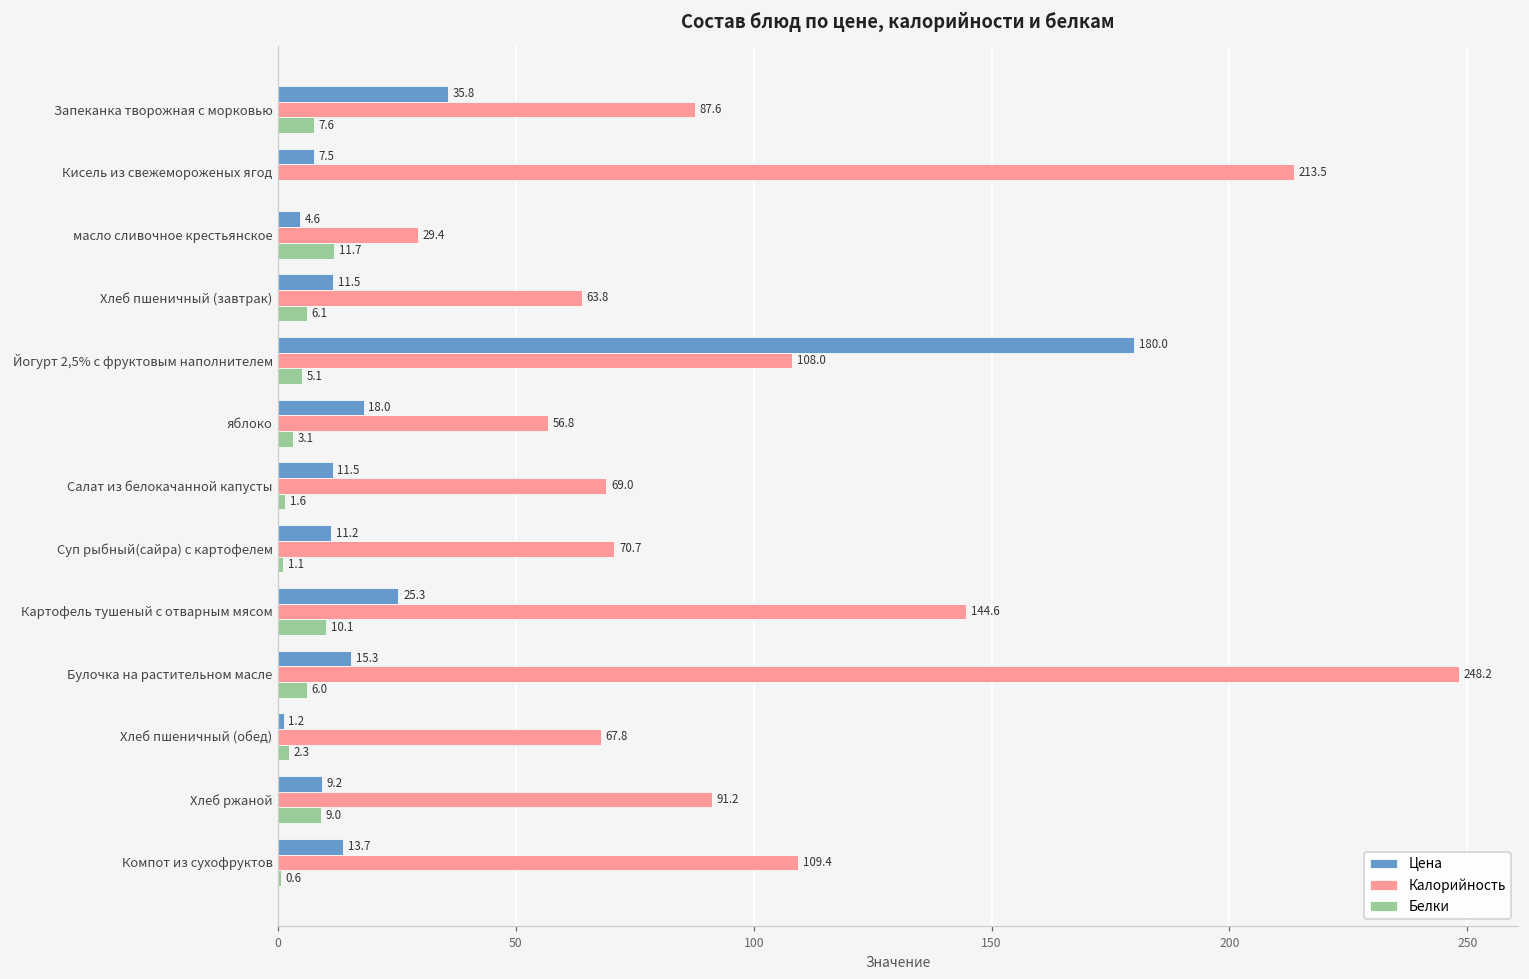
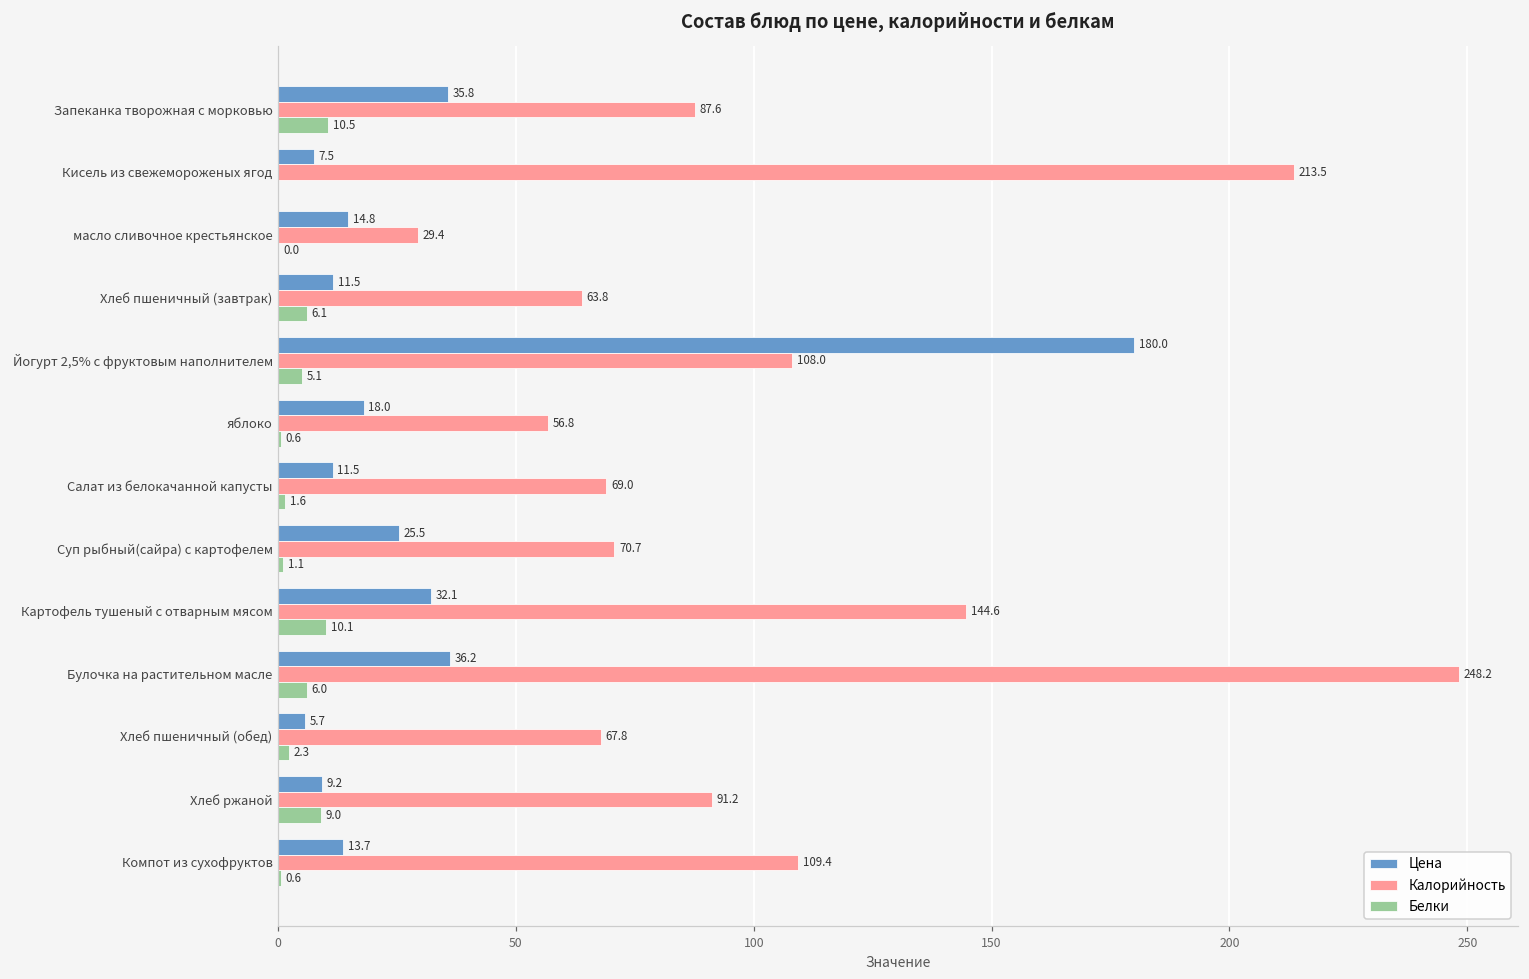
  {
    "Цена": {
      "Запеканка творожная с морковью": 35.8,
      "Кисель из свежемороженых ягод": 7.5,
-     "масло сливочное крестьянское": 4.6,
+     "масло сливочное крестьянское": 14.8,
      "Хлеб пшеничный (завтрак)": 11.5,
      "Йогурт 2,5% с фруктовым наполнителем": 180.0,
      "яблоко": 18.0,
      "Салат из белокачанной капусты": 11.5,
-     "Суп рыбный(сайра) с картофелем": 11.2,
-     "Картофель тушеный с отварным мясом": 25.3,
-     "Булочка на растительном масле": 15.3,
-     "Хлеб пшеничный (обед)": 1.2,
+     "Суп рыбный(сайра) с картофелем": 25.5,
+     "Картофель тушеный с отварным мясом": 32.1,
+     "Булочка на растительном масле": 36.2,
+     "Хлеб пшеничный (обед)": 5.7,
      "Хлеб ржаной": 9.2,
      "Компот из сухофруктов": 13.7
    },
    "Калорийность": {
      "Запеканка творожная с морковью": 87.6,
      "Кисель из свежемороженых ягод": 213.5,
      "масло сливочное крестьянское": 29.4,
      "Хлеб пшеничный (завтрак)": 63.8,
      "Йогурт 2,5% с фруктовым наполнителем": 108.0,
      "яблоко": 56.8,
      "Салат из белокачанной капусты": 69.0,
      "Суп рыбный(сайра) с картофелем": 70.7,
      "Картофель тушеный с отварным мясом": 144.6,
      "Булочка на растительном масле": 248.2,
      "Хлеб пшеничный (обед)": 67.8,
      "Хлеб ржаной": 91.2,
      "Компот из сухофруктов": 109.4
    },
    "Белки": {
-     "Запеканка творожная с морковью": 7.6,
-     "масло сливочное крестьянское": 11.7,
+     "Запеканка творожная с морковью": 10.5,
+     "масло сливочное крестьянское": 0.0,
      "Хлеб пшеничный (завтрак)": 6.1,
      "Йогурт 2,5% с фруктовым наполнителем": 5.1,
-     "яблоко": 3.1,
+     "яблоко": 0.6,
      "Салат из белокачанной капусты": 1.6,
      "Суп рыбный(сайра) с картофелем": 1.1,
      "Картофель тушеный с отварным мясом": 10.1,
      "Булочка на растительном масле": 6.0,
      "Хлеб пшеничный (обед)": 2.3,
      "Хлеб ржаной": 9.0,
      "Компот из сухофруктов": 0.6
    }
  }
